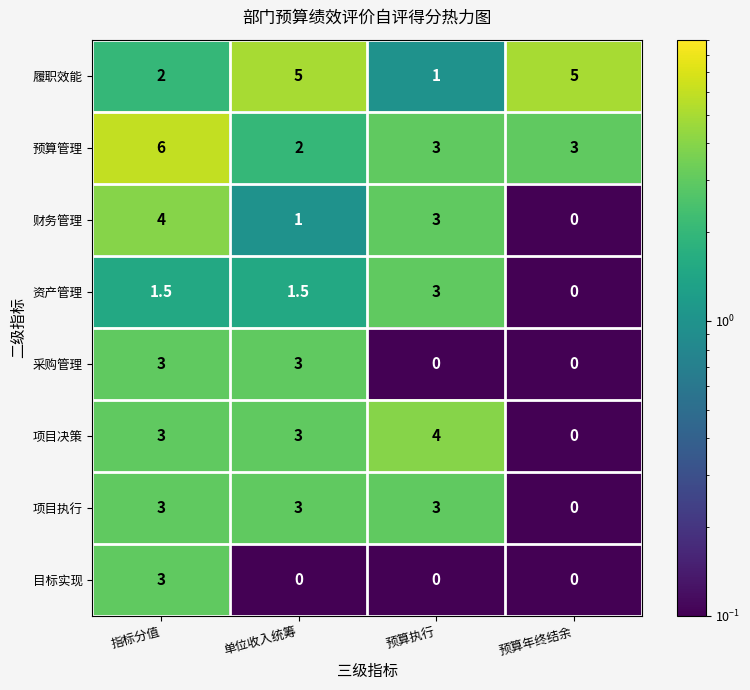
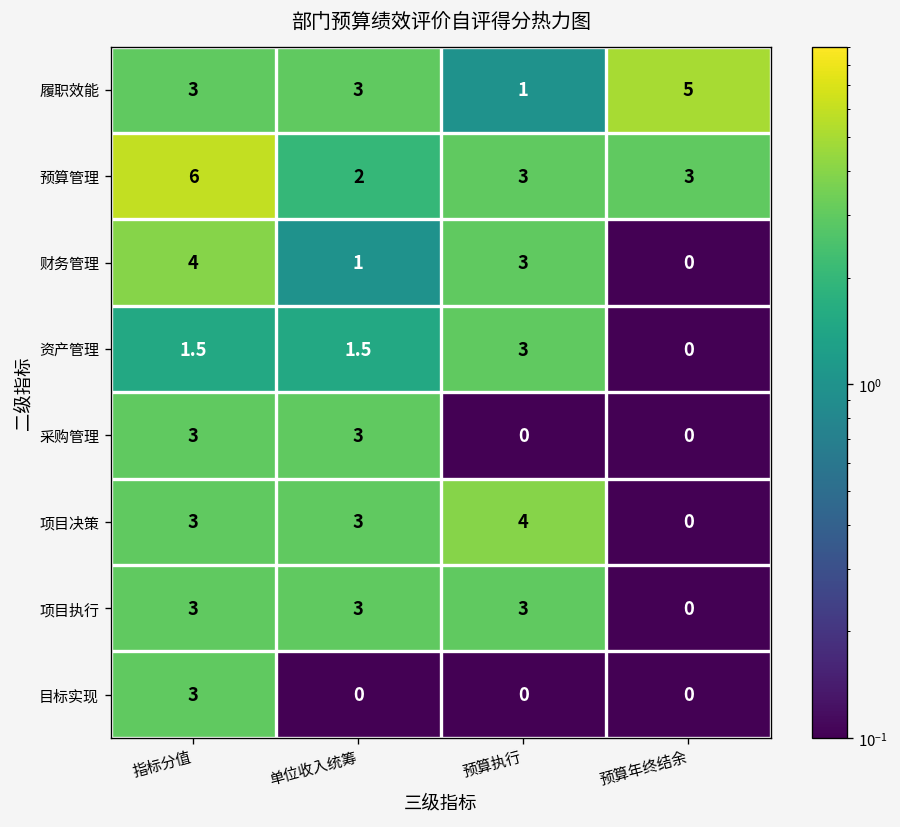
  {
    "履职效能": {
-     "指标分值": 2,
-     "单位收入统筹": 5,
+     "指标分值": 3,
+     "单位收入统筹": 3,
      "预算执行": 1,
      "预算年终结余": 5
    },
    "预算管理": {
      "指标分值": 6,
      "单位收入统筹": 2,
      "预算执行": 3,
      "预算年终结余": 3
    },
    "财务管理": {
      "指标分值": 4,
      "单位收入统筹": 1,
      "预算执行": 3,
      "预算年终结余": 0
    },
    "资产管理": {
      "指标分值": 1.5,
      "单位收入统筹": 1.5,
      "预算执行": 3,
      "预算年终结余": 0
    },
    "采购管理": {
      "指标分值": 3,
      "单位收入统筹": 3,
      "预算执行": 0,
      "预算年终结余": 0
    },
    "项目决策": {
      "指标分值": 3,
      "单位收入统筹": 3,
      "预算执行": 4,
      "预算年终结余": 0
    },
    "项目执行": {
      "指标分值": 3,
      "单位收入统筹": 3,
      "预算执行": 3,
      "预算年终结余": 0
    },
    "目标实现": {
      "指标分值": 3,
      "单位收入统筹": 0,
      "预算执行": 0,
      "预算年终结余": 0
    }
  }
